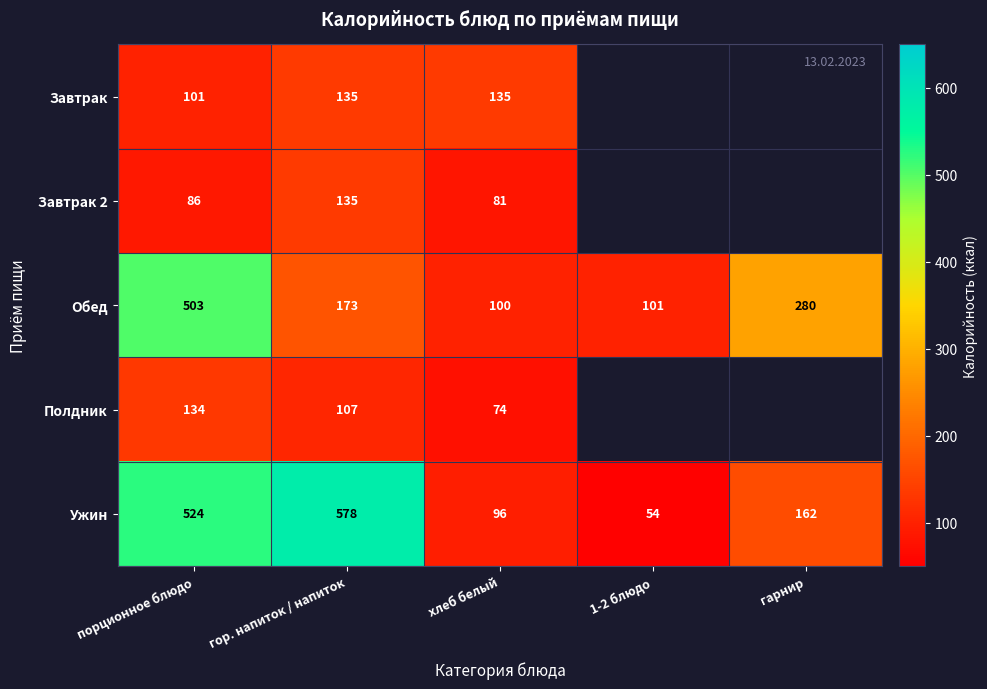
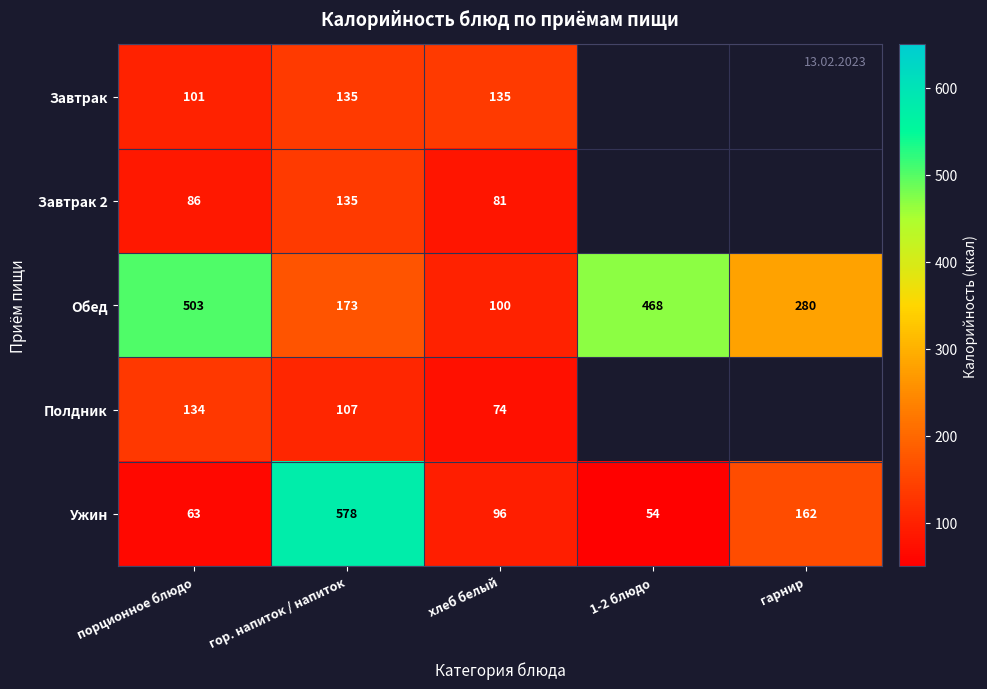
  {
    "Завтрак": {
      "порционное блюдо": 101,
      "гор. напиток / напиток": 135,
      "хлеб белый": 135
    },
    "Завтрак 2": {
      "порционное блюдо": 86,
      "гор. напиток / напиток": 135,
      "хлеб белый": 81
    },
    "Обед": {
      "порционное блюдо": 503,
      "гор. напиток / напиток": 173,
      "хлеб белый": 100,
-     "1-2 блюдо": 101,
+     "1-2 блюдо": 468,
      "гарнир": 280
    },
    "Полдник": {
      "порционное блюдо": 134,
      "гор. напиток / напиток": 107,
      "хлеб белый": 74
    },
    "Ужин": {
-     "порционное блюдо": 524,
+     "порционное блюдо": 63,
      "гор. напиток / напиток": 578,
      "хлеб белый": 96,
      "1-2 блюдо": 54,
      "гарнир": 162
    }
  }
